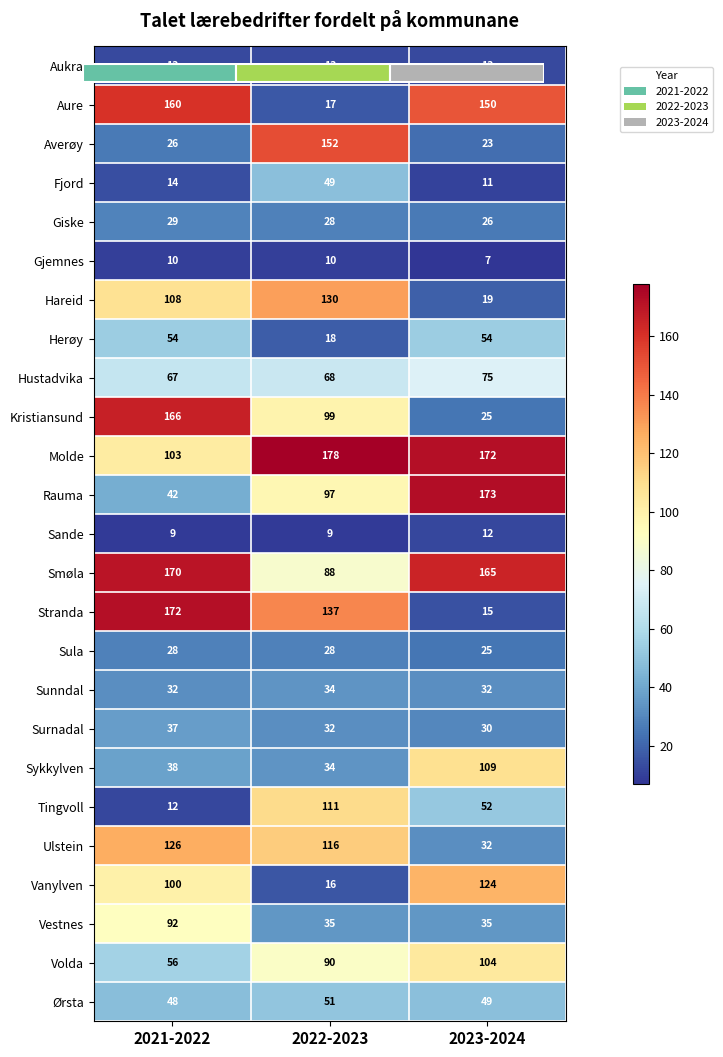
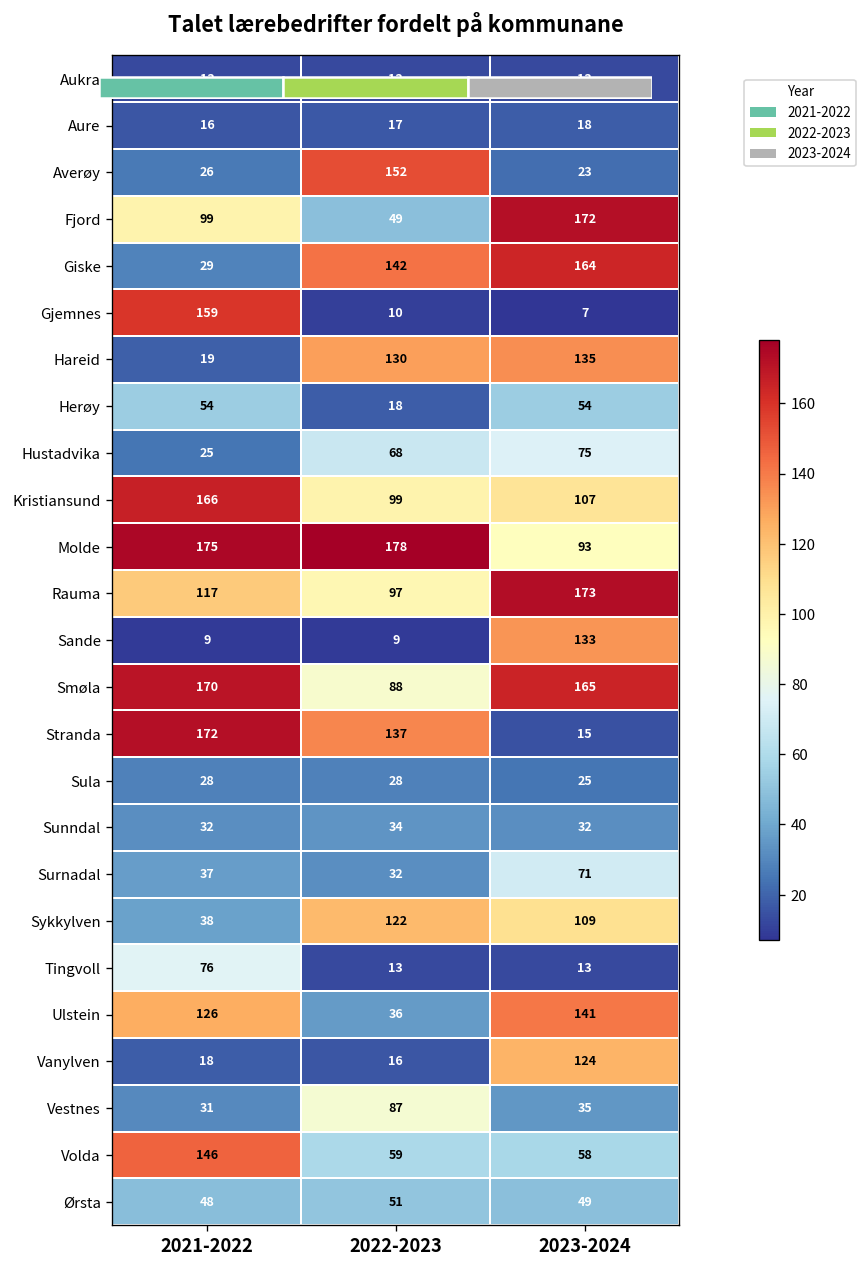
  {
    "Talet lærebedrifter fordelt på kommunane": {
      "Aukra": {
        "2021-2022": 13,
        "2022-2023": 13,
        "2023-2024": 13
      },
      "Aure": {
-       "2021-2022": 160,
+       "2021-2022": 16,
        "2022-2023": 17,
-       "2023-2024": 150
+       "2023-2024": 18
      },
      "Averøy": {
        "2021-2022": 26,
        "2022-2023": 152,
        "2023-2024": 23
      },
      "Fjord": {
-       "2021-2022": 14,
+       "2021-2022": 99,
        "2022-2023": 49,
-       "2023-2024": 11
+       "2023-2024": 172
      },
      "Giske": {
        "2021-2022": 29,
-       "2022-2023": 28,
-       "2023-2024": 26
+       "2022-2023": 142,
+       "2023-2024": 164
      },
      "Gjemnes": {
-       "2021-2022": 10,
+       "2021-2022": 159,
        "2022-2023": 10,
        "2023-2024": 7
      },
      "Hareid": {
-       "2021-2022": 108,
+       "2021-2022": 19,
        "2022-2023": 130,
-       "2023-2024": 19
+       "2023-2024": 135
      },
      "Herøy": {
        "2021-2022": 54,
        "2022-2023": 18,
        "2023-2024": 54
      },
      "Hustadvika": {
-       "2021-2022": 67,
+       "2021-2022": 25,
        "2022-2023": 68,
        "2023-2024": 75
      },
      "Kristiansund": {
        "2021-2022": 166,
        "2022-2023": 99,
-       "2023-2024": 25
+       "2023-2024": 107
      },
      "Molde": {
-       "2021-2022": 103,
+       "2021-2022": 175,
        "2022-2023": 178,
-       "2023-2024": 172
+       "2023-2024": 93
      },
      "Rauma": {
-       "2021-2022": 42,
+       "2021-2022": 117,
        "2022-2023": 97,
        "2023-2024": 173
      },
      "Sande": {
        "2021-2022": 9,
        "2022-2023": 9,
-       "2023-2024": 12
+       "2023-2024": 133
      },
      "Smøla": {
        "2021-2022": 170,
        "2022-2023": 88,
        "2023-2024": 165
      },
      "Stranda": {
        "2021-2022": 172,
        "2022-2023": 137,
        "2023-2024": 15
      },
      "Sula": {
        "2021-2022": 28,
        "2022-2023": 28,
        "2023-2024": 25
      },
      "Sunndal": {
        "2021-2022": 32,
        "2022-2023": 34,
        "2023-2024": 32
      },
      "Surnadal": {
        "2021-2022": 37,
        "2022-2023": 32,
-       "2023-2024": 30
+       "2023-2024": 71
      },
      "Sykkylven": {
        "2021-2022": 38,
-       "2022-2023": 34,
+       "2022-2023": 122,
        "2023-2024": 109
      },
      "Tingvoll": {
-       "2021-2022": 12,
-       "2022-2023": 111,
-       "2023-2024": 52
+       "2021-2022": 76,
+       "2022-2023": 13,
+       "2023-2024": 13
      },
      "Ulstein": {
        "2021-2022": 126,
-       "2022-2023": 116,
-       "2023-2024": 32
+       "2022-2023": 36,
+       "2023-2024": 141
      },
      "Vanylven": {
-       "2021-2022": 100,
+       "2021-2022": 18,
        "2022-2023": 16,
        "2023-2024": 124
      },
      "Vestnes": {
-       "2021-2022": 92,
-       "2022-2023": 35,
+       "2021-2022": 31,
+       "2022-2023": 87,
        "2023-2024": 35
      },
      "Volda": {
-       "2021-2022": 56,
-       "2022-2023": 90,
-       "2023-2024": 104
+       "2021-2022": 146,
+       "2022-2023": 59,
+       "2023-2024": 58
      },
      "Ørsta": {
        "2021-2022": 48,
        "2022-2023": 51,
        "2023-2024": 49
      }
    }
  }
